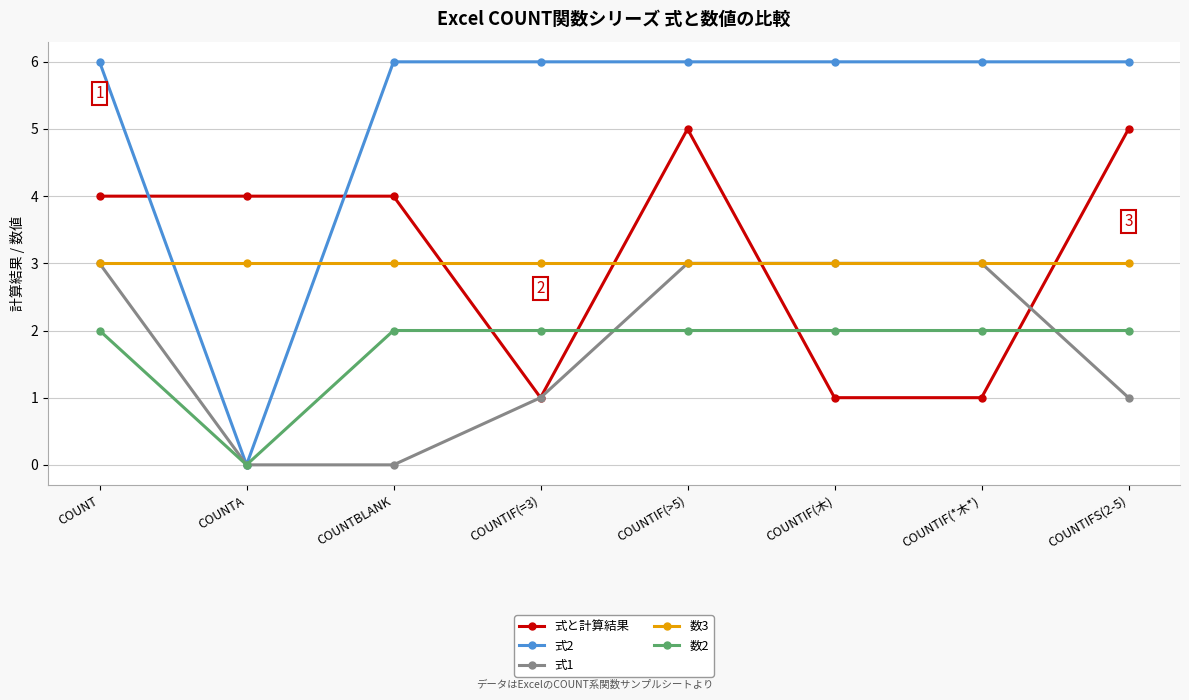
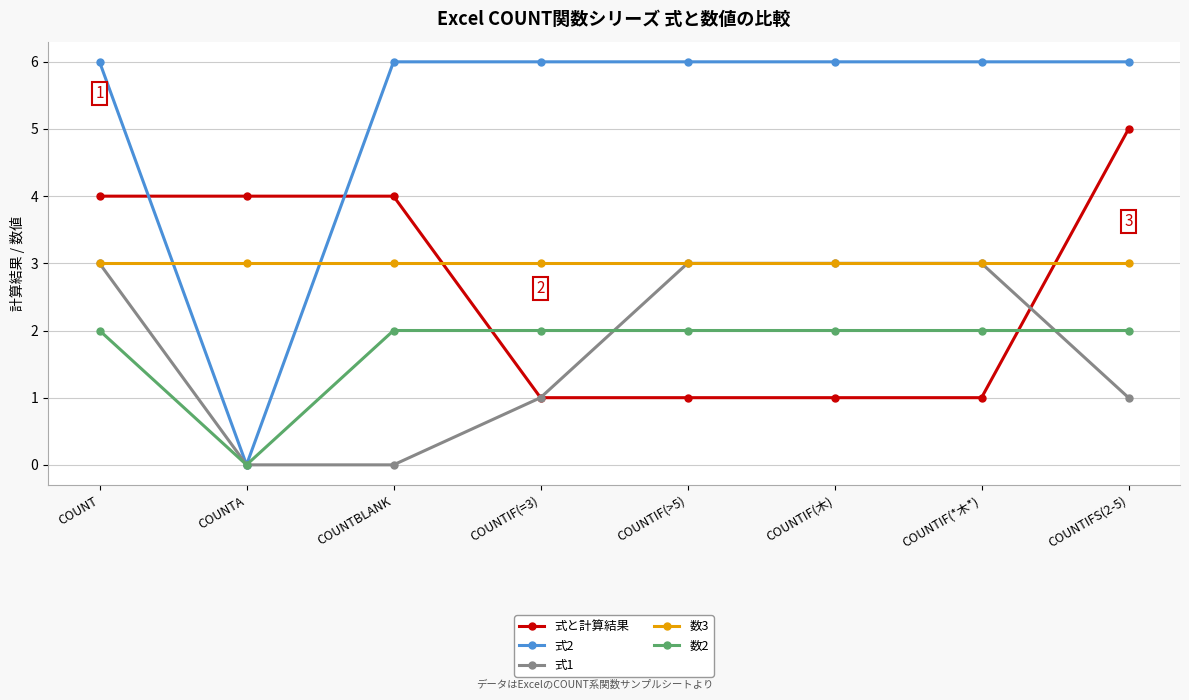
  {
    "式と計算結果": {
      "COUNT": 4,
      "COUNTA": 4,
      "COUNTBLANK": 4,
-     "COUNTIF(>5)": 5,
+     "COUNTIF(>5)": 1,
      "COUNTIF(木)": 1,
      "COUNTIF(*木*)": 1,
      "COUNTIFS(2-5)": 5
    },
    "式2": {
      "COUNTBLANK": 6,
      "COUNTIF(=3)": 6,
      "COUNTIF(>5)": 6,
      "COUNTIF(木)": 6,
      "COUNTIF(*木*)": 6,
      "COUNTIFS(2-5)": 6
    },
    "式1": {
      "COUNTBLANK": 0,
      "COUNTIFS(2-5)": 1
    },
    "数3": {
      "COUNTA": 3,
      "COUNTBLANK": 3,
      "COUNTIFS(2-5)": 3
    },
    "数2": {
      "COUNT": 2,
      "COUNTBLANK": 2,
      "COUNTIF(=3)": 2,
      "COUNTIF(>5)": 2,
      "COUNTIF(木)": 2,
      "COUNTIF(*木*)": 2,
      "COUNTIFS(2-5)": 2
    }
  }
